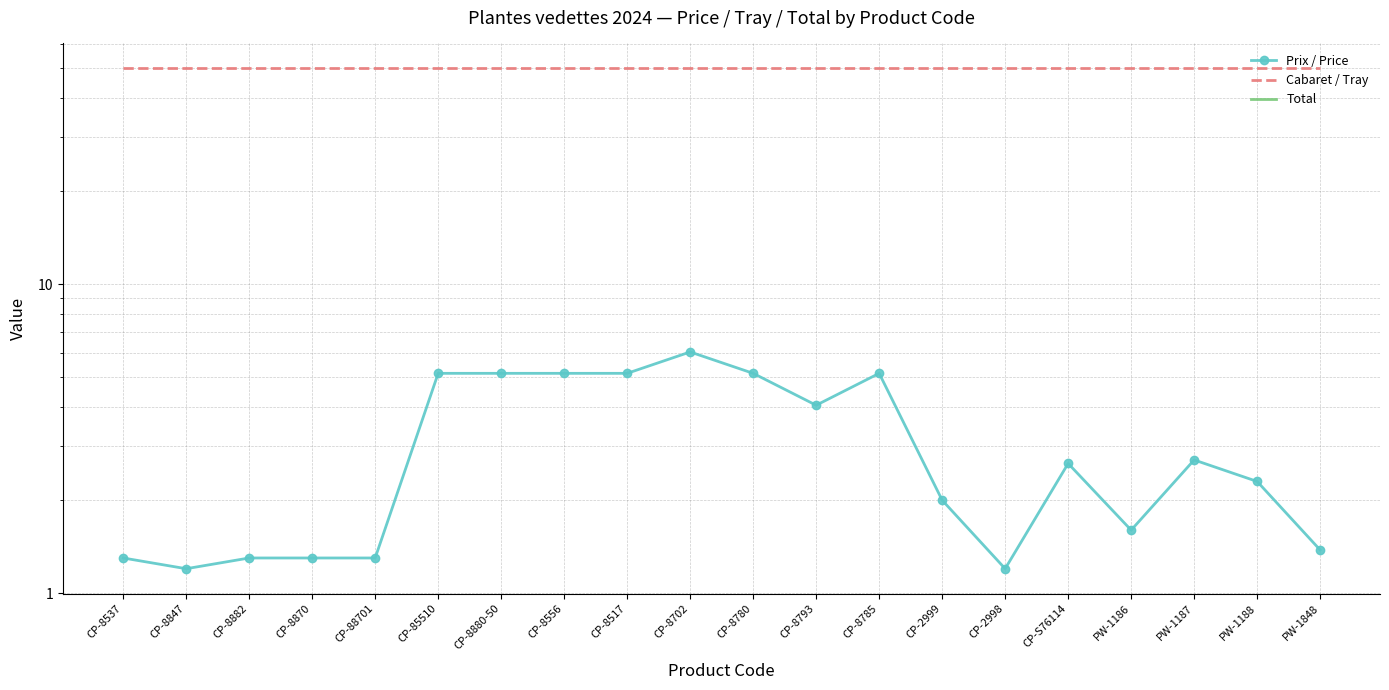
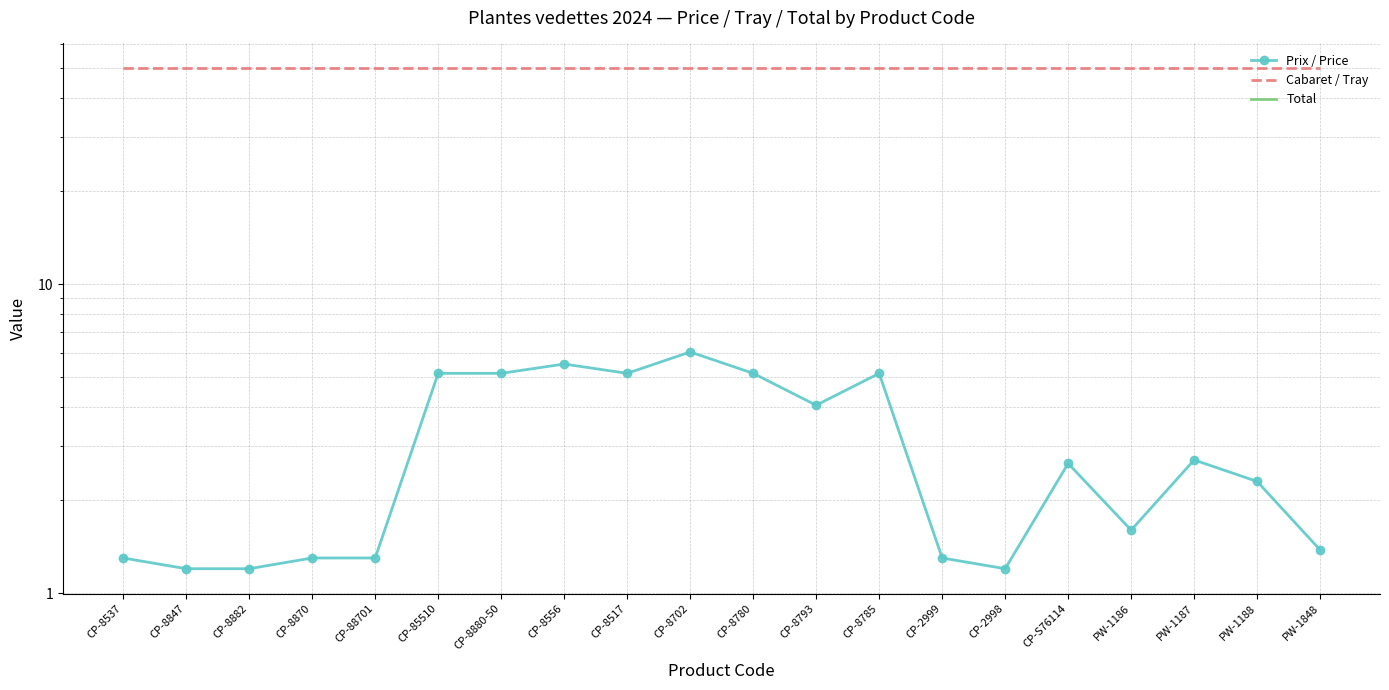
  {
    "Prix / Price": {
      "CP-8537": 1.3,
      "CP-8847": 1.2,
-     "CP-8882": 1.3,
+     "CP-8882": 1.2,
      "CP-8870": 1.3,
      "CP-88701": 1.3,
      "CP-85510": 5.2,
      "CP-8880-50": 5.2,
-     "CP-8556": 5.2,
+     "CP-8556": 5.5,
      "CP-8517": 5.2,
      "CP-8702": 6.0,
      "CP-8780": 5.2,
      "CP-8793": 4.1,
      "CP-8785": 5.2,
-     "CP-2999": 2.0,
+     "CP-2999": 1.3,
      "CP-2998": 1.2,
      "CP-S76114": 2.6,
      "PW-1186": 1.6,
      "PW-1187": 2.7,
      "PW-1188": 2.3,
      "PW-1848": 1.4
    },
    "Cabaret / Tray": {
      "CP-8537": 50,
      "CP-8847": 50,
      "CP-8882": 50,
      "CP-8870": 50,
      "CP-88701": 50,
      "CP-85510": 50,
      "CP-8880-50": 50,
      "CP-8556": 50,
      "CP-8517": 50,
      "CP-8702": 50,
      "CP-8780": 50,
      "CP-8793": 50,
      "CP-8785": 50,
      "CP-2999": 50,
      "CP-2998": 50,
      "CP-S76114": 50,
      "PW-1186": 50,
      "PW-1187": 50,
      "PW-1188": 50,
      "PW-1848": 50
    }
  }
